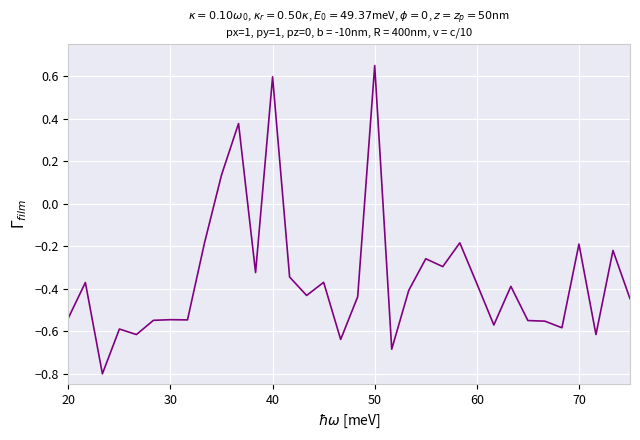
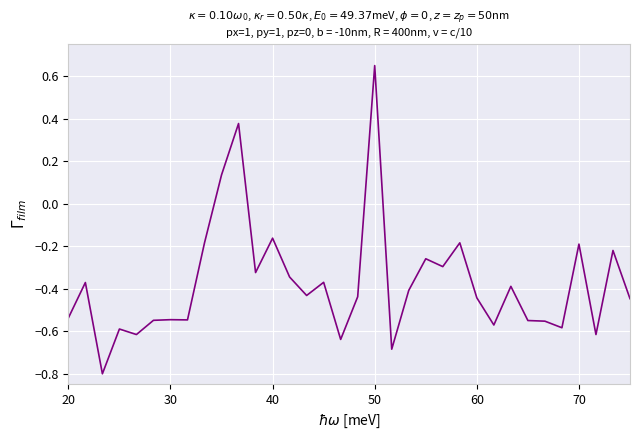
  {
    "20": -0.54,
    "30": -0.55,
-   "40": 0.60,
+   "40": -0.16,
    "50": 0.65,
-   "60": -0.38,
+   "60": -0.44,
    "70": -0.19
  }
